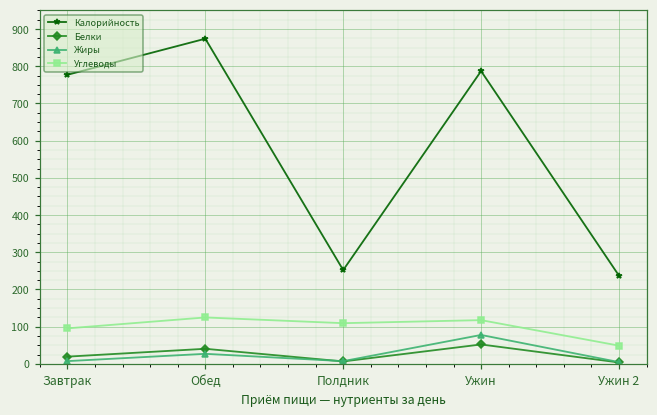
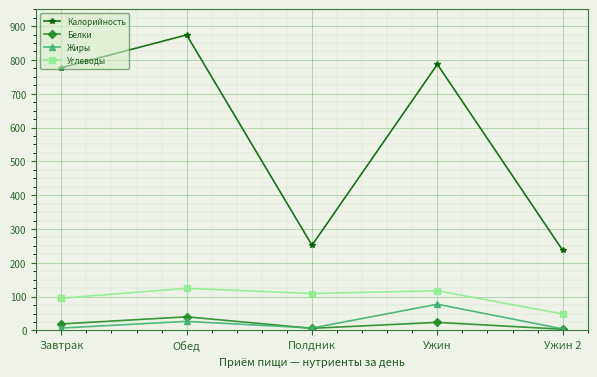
  {
    "Калорийность": {
      "Обед": 870,
      "Полдник": 250,
      "Ужин": 790,
      "Ужин 2": 240
    },
    "Белки": {
      "Завтрак": 20,
      "Обед": 40,
-     "Ужин": 50
+     "Ужин": 20
    },
    "Жиры": {
      "Завтрак": 10,
      "Обед": 30,
      "Ужин": 80
    },
    "Углеводы": {
      "Завтрак": 100,
      "Обед": 120,
      "Полдник": 110,
      "Ужин": 120,
      "Ужин 2": 50
    }
  }
